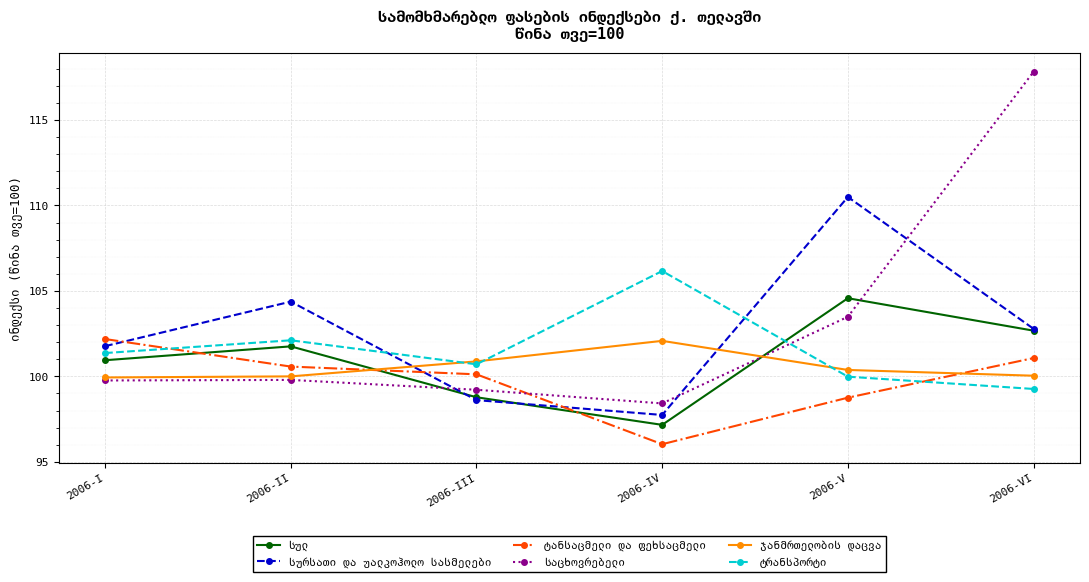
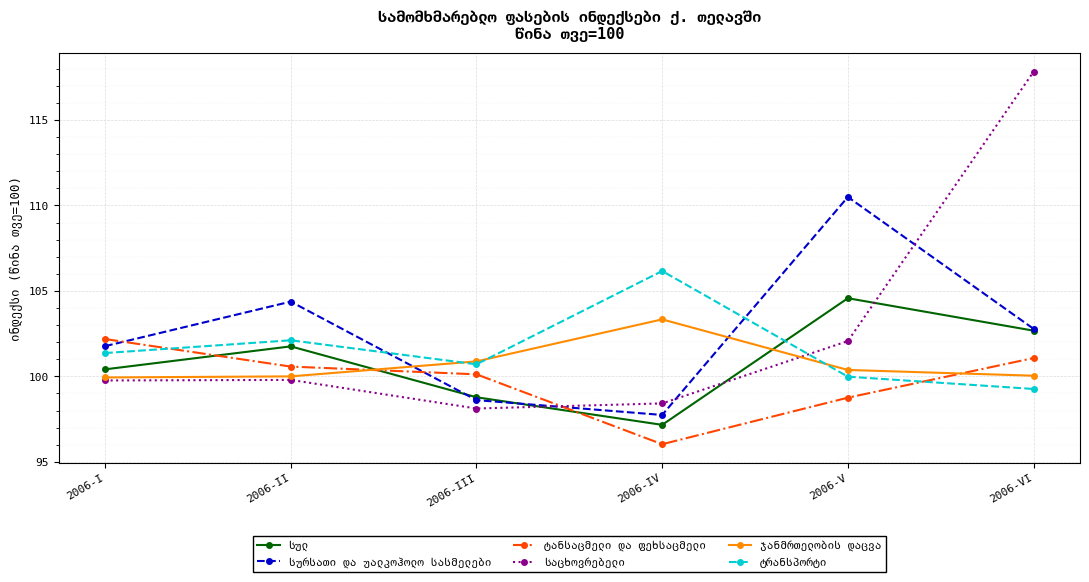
  {
    "სულ": {
-     "2006-I": 100.9,
+     "2006-I": 100.4,
      "2006-II": 101.8,
      "2006-III": 98.8,
      "2006-IV": 97.2,
      "2006-V": 104.6
    },
    "სურსათი და უალკოჰოლო სასმელები": {
      "2006-I": 101.8,
      "2006-II": 104.4,
      "2006-III": 98.6,
      "2006-IV": 97.7,
      "2006-V": 110.5
    },
    "ტანსაცმელი და ფეხსაცმელი": {
      "2006-I": 102.2,
      "2006-II": 100.6,
      "2006-III": 100.1,
      "2006-IV": 96.0,
      "2006-V": 98.8,
      "2006-VI": 101.1
    },
    "საცხოვრებელი": {
      "2006-I": 99.8,
      "2006-II": 99.8,
-     "2006-III": 99.2,
+     "2006-III": 98.1,
      "2006-IV": 98.4,
-     "2006-V": 103.5,
+     "2006-V": 102.1,
      "2006-VI": 117.8
    },
    "ჯანმრთელობის დაცვა": {
      "2006-I": 99.9,
      "2006-II": 100.0,
      "2006-III": 100.9,
-     "2006-IV": 102.1,
+     "2006-IV": 103.3,
      "2006-V": 100.4,
      "2006-VI": 100.0
    },
    "ტრანსპორტი": {
      "2006-I": 101.4,
      "2006-II": 102.1,
      "2006-III": 100.7,
      "2006-IV": 106.2,
      "2006-V": 100.0,
      "2006-VI": 99.3
    }
  }
